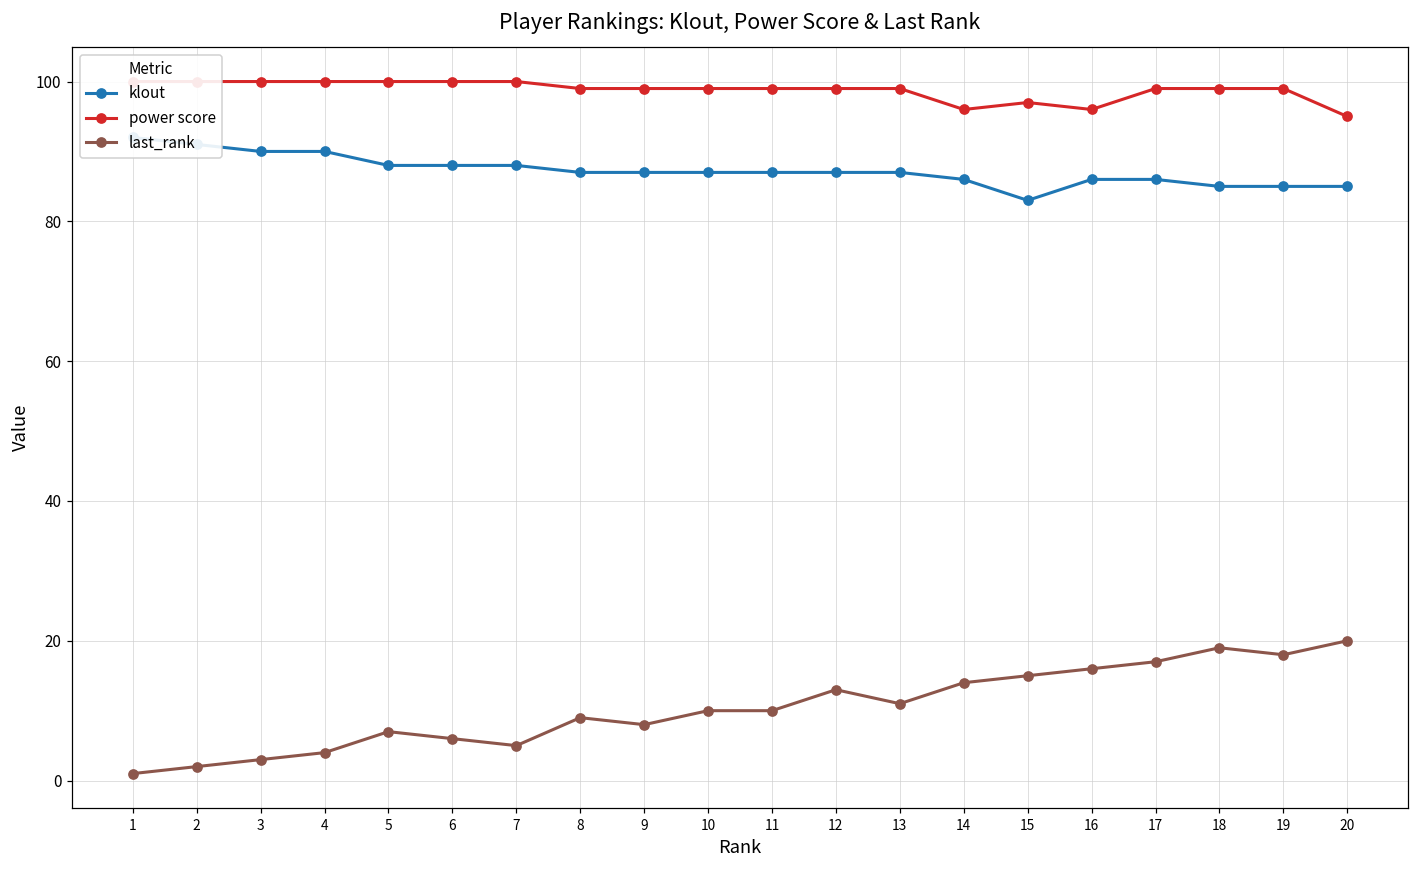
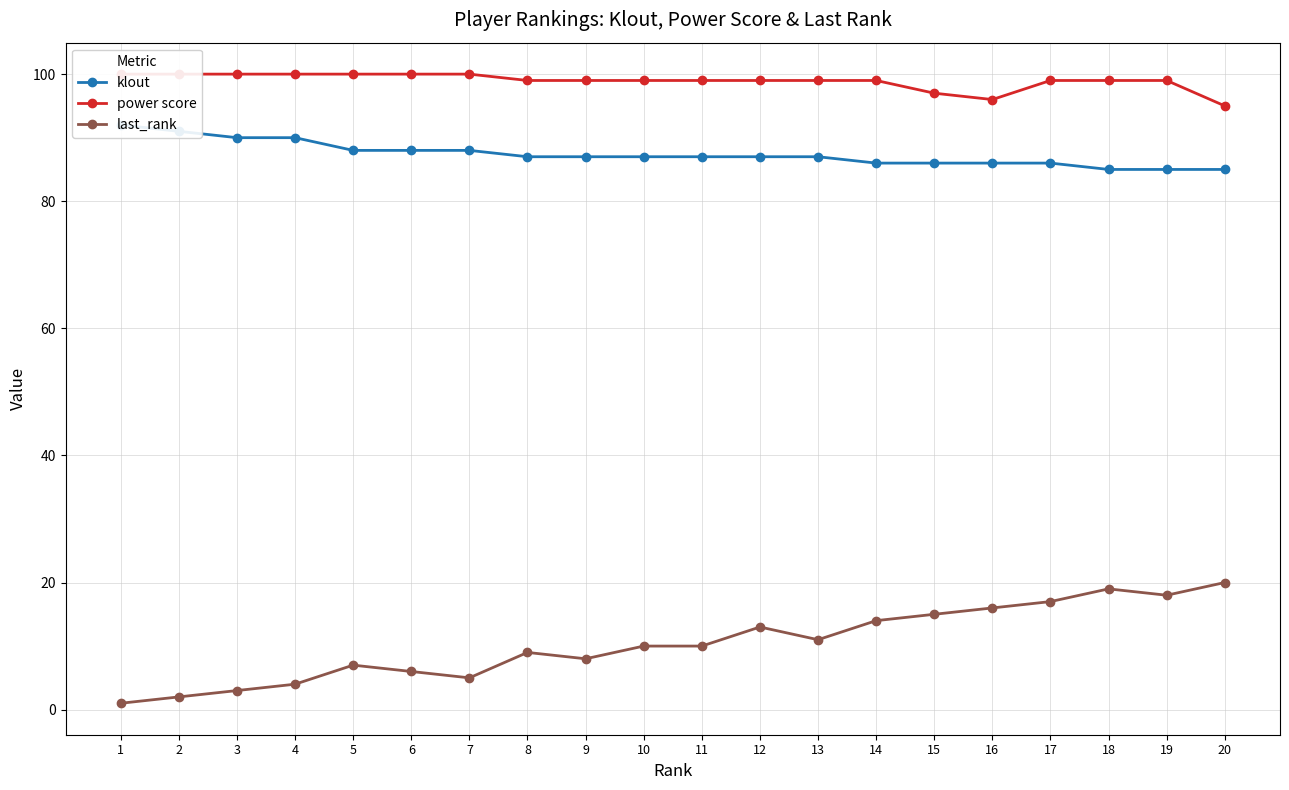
  {
    "klout": {
      "3": 90,
      "4": 90,
      "5": 88,
      "6": 88,
      "7": 88,
      "8": 87,
      "9": 87,
      "10": 87,
      "11": 87,
      "12": 87,
      "13": 87,
      "14": 86,
-     "15": 83,
+     "15": 86,
      "16": 86,
      "17": 86,
      "18": 85,
      "19": 85,
      "20": 85
    },
    "power score": {
      "3": 100,
      "4": 100,
      "5": 100,
      "6": 100,
      "7": 100,
      "8": 99,
      "9": 99,
      "10": 99,
      "11": 99,
      "12": 99,
      "13": 99,
-     "14": 96,
+     "14": 99,
      "15": 97,
      "16": 96,
      "17": 99,
      "18": 99,
      "19": 99,
      "20": 95
    },
    "last_rank": {
      "1": 1,
      "2": 2,
      "3": 3,
      "4": 4,
      "5": 7,
      "6": 6,
      "7": 5,
      "8": 9,
      "9": 8,
      "10": 10,
      "11": 10,
      "12": 13,
      "13": 11,
      "14": 14,
      "15": 15,
      "16": 16,
      "17": 17,
      "18": 19,
      "19": 18,
      "20": 20
    }
  }
